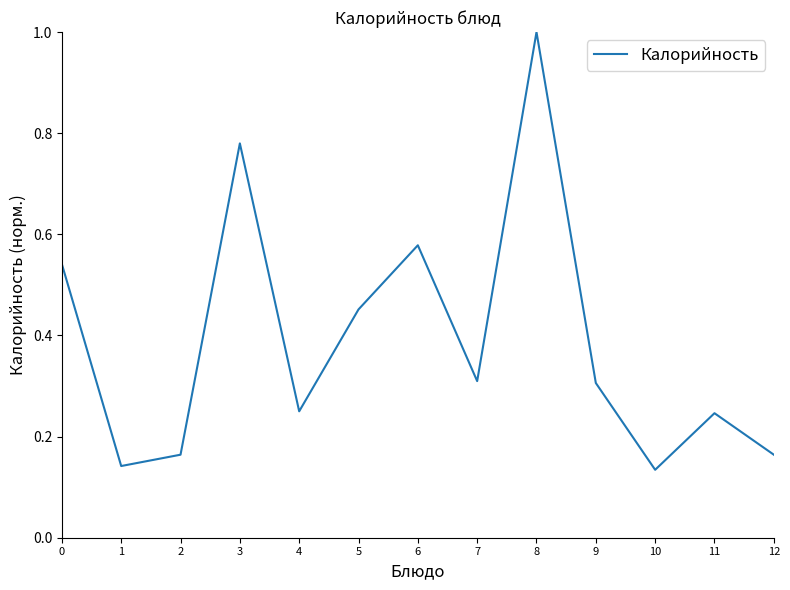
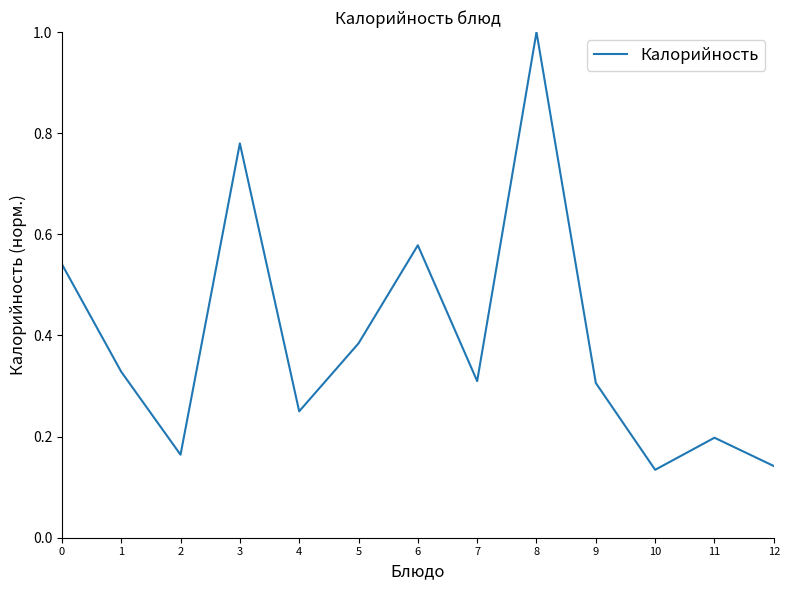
  {
    "0": 0.54,
-   "1": 0.14,
+   "1": 0.33,
    "2": 0.16,
    "3": 0.78,
    "4": 0.25,
-   "5": 0.45,
+   "5": 0.38,
    "6": 0.58,
    "7": 0.31,
    "8": 1.00,
    "9": 0.31,
    "10": 0.13,
-   "11": 0.25,
-   "12": 0.16
+   "11": 0.20,
+   "12": 0.14
  }
